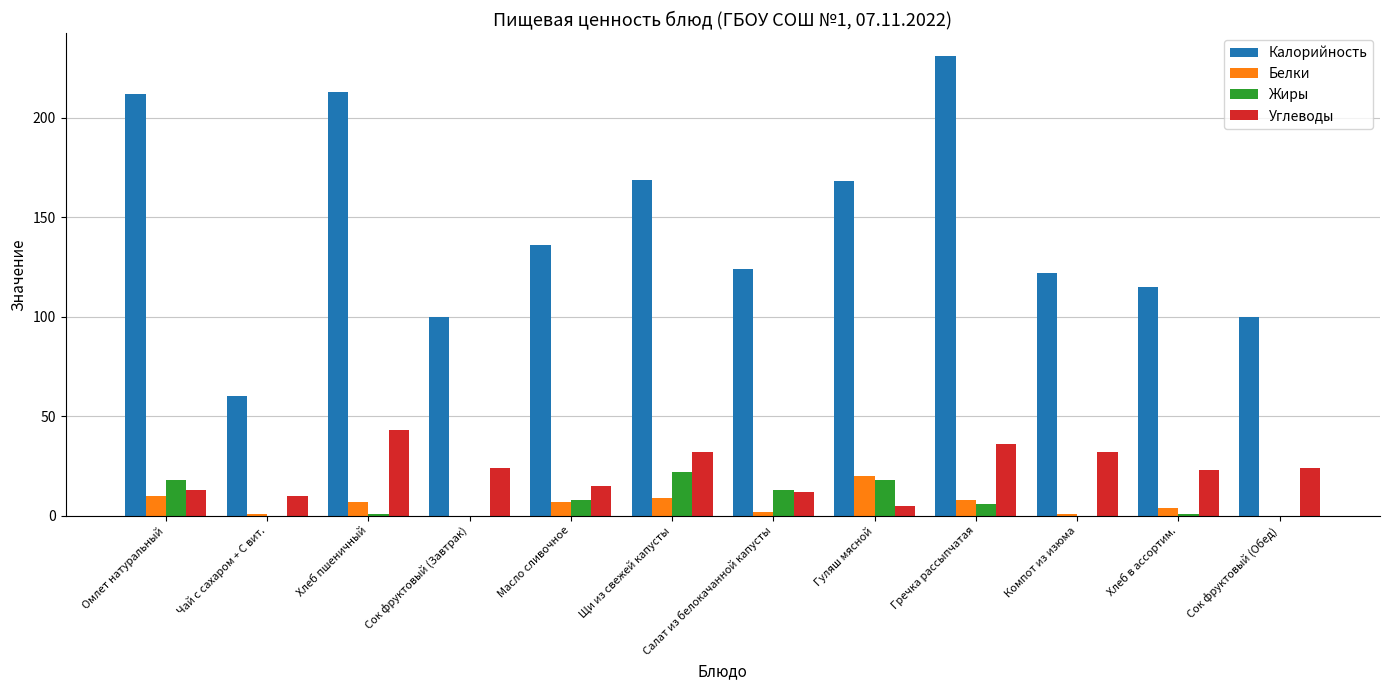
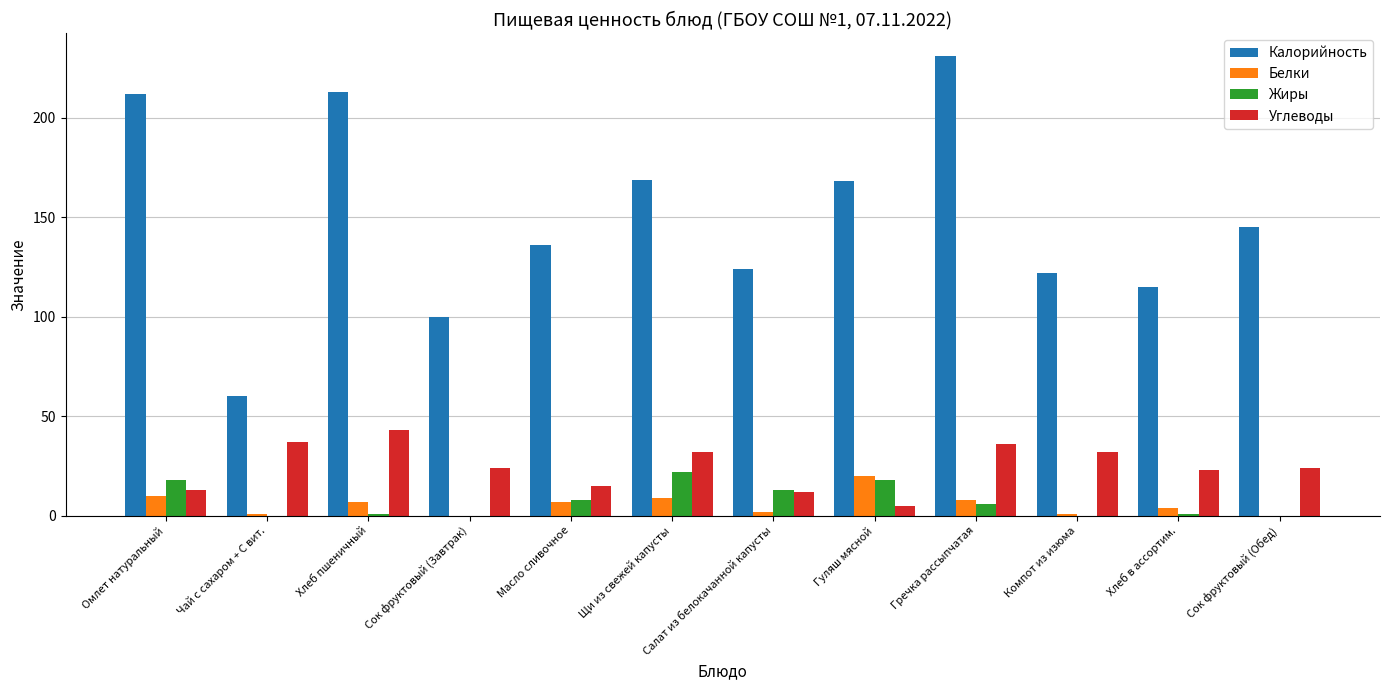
  {
    "Калорийность": {
      "Омлет натуральный": 212,
      "Чай с сахаром + С вит.": 60,
      "Хлеб пшеничный": 213,
      "Сок фруктовый (Завтрак)": 100,
      "Масло сливочное": 136,
      "Щи из свежей капусты": 169,
      "Салат из белокачанной капусты": 124,
      "Гуляш мясной": 168,
      "Гречка рассыпчатая": 231,
      "Компот из изюма": 122,
      "Хлеб в ассортим.": 115,
-     "Сок фруктовый (Обед)": 100
+     "Сок фруктовый (Обед)": 145
    },
    "Белки": {
      "Омлет натуральный": 10,
      "Хлеб пшеничный": 7,
      "Сок фруктовый (Завтрак)": 0,
      "Масло сливочное": 7,
      "Щи из свежей капусты": 9,
      "Салат из белокачанной капусты": 2,
      "Гуляш мясной": 20,
      "Гречка рассыпчатая": 8,
      "Хлеб в ассортим.": 4,
      "Сок фруктовый (Обед)": 0
    },
    "Жиры": {
      "Омлет натуральный": 18,
      "Чай с сахаром + С вит.": 0,
      "Сок фруктовый (Завтрак)": 0,
      "Масло сливочное": 8,
      "Щи из свежей капусты": 22,
      "Салат из белокачанной капусты": 13,
      "Гуляш мясной": 18,
      "Гречка рассыпчатая": 6,
      "Компот из изюма": 0,
      "Сок фруктовый (Обед)": 0
    },
    "Углеводы": {
      "Омлет натуральный": 13,
-     "Чай с сахаром + С вит.": 10,
+     "Чай с сахаром + С вит.": 37,
      "Хлеб пшеничный": 43,
      "Сок фруктовый (Завтрак)": 24,
      "Масло сливочное": 15,
      "Щи из свежей капусты": 32,
      "Салат из белокачанной капусты": 12,
      "Гуляш мясной": 5,
      "Гречка рассыпчатая": 36,
      "Компот из изюма": 32,
      "Хлеб в ассортим.": 23,
      "Сок фруктовый (Обед)": 24
    }
  }
